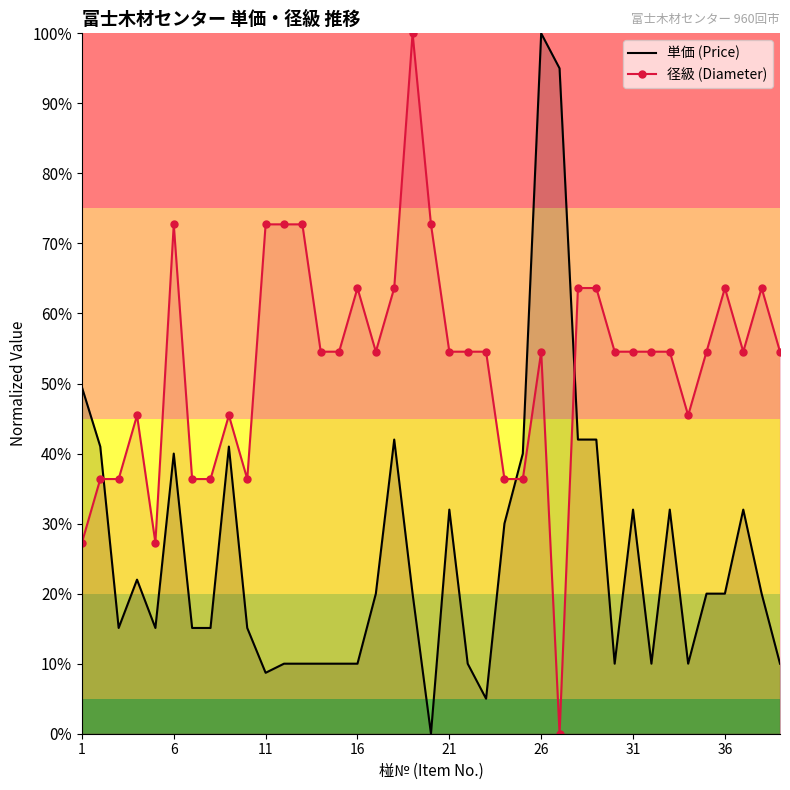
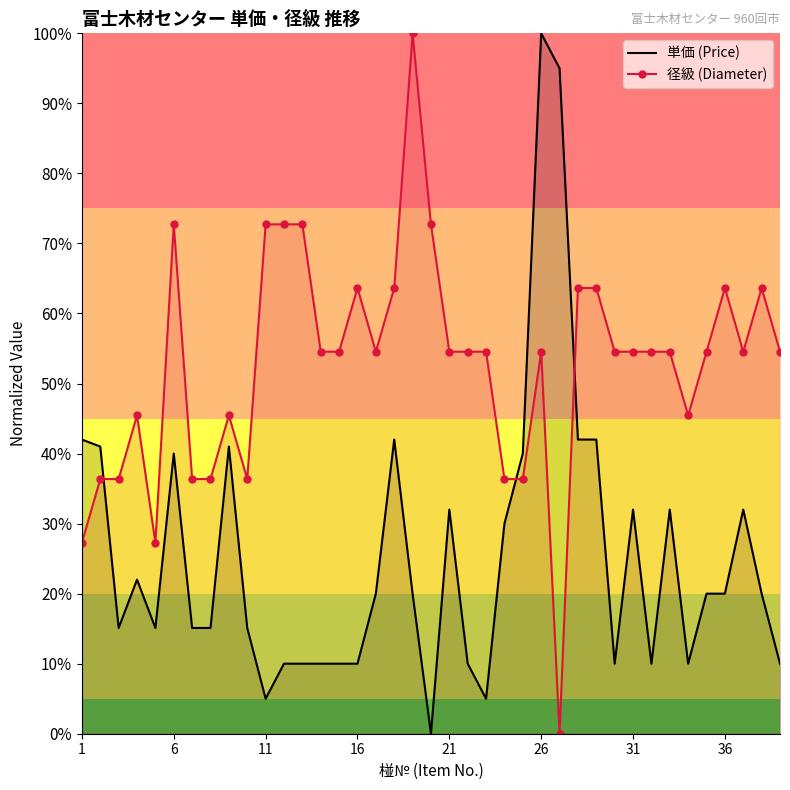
  {
    "単価 (Price)": {
-     "1": "49%",
+     "1": "42%",
      "6": "40%",
-     "11": "9%",
+     "11": "5%",
      "16": "10%",
      "21": "32%",
      "26": "100%",
      "31": "32%",
      "36": "20%"
    },
    "径級 (Diameter)": {
      "1": "27%",
      "6": "73%",
      "11": "73%",
      "16": "64%",
      "21": "55%",
      "26": "55%",
      "31": "55%",
      "36": "64%"
    }
  }
